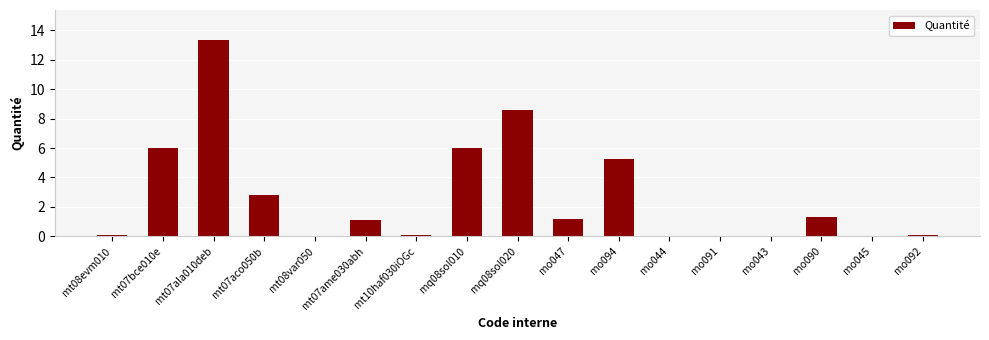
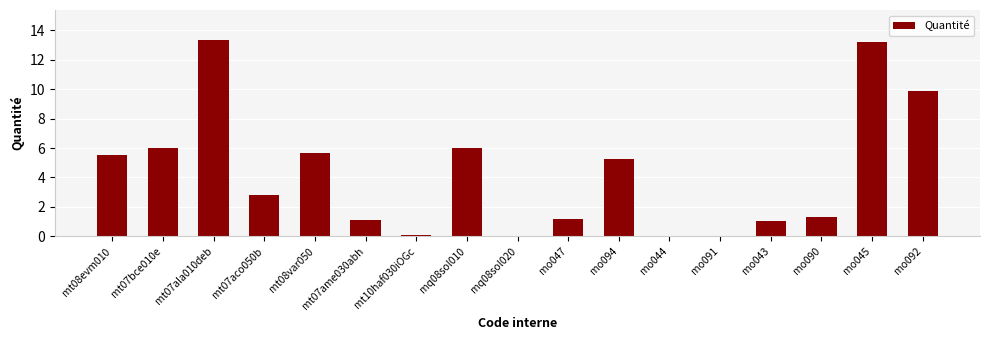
  {
-   "mt08evm010": 0.1,
+   "mt08evm010": 5.5,
    "mt07bce010e": 6.0,
    "mt07ala010deb": 13.4,
    "mt07aco050b": 2.8,
-   "mt08var050": 0.0,
+   "mt08var050": 5.7,
    "mt07ame030abh": 1.1,
    "mq08sol010": 6.0,
-   "mq08sol020": 8.6,
+   "mq08sol020": 0.0,
    "mo047": 1.2,
    "mo094": 5.3,
-   "mo043": 0.0,
+   "mo043": 1.1,
    "mo090": 1.3,
-   "mo045": 0.0,
-   "mo092": 0.1
+   "mo045": 13.2,
+   "mo092": 9.9
  }
